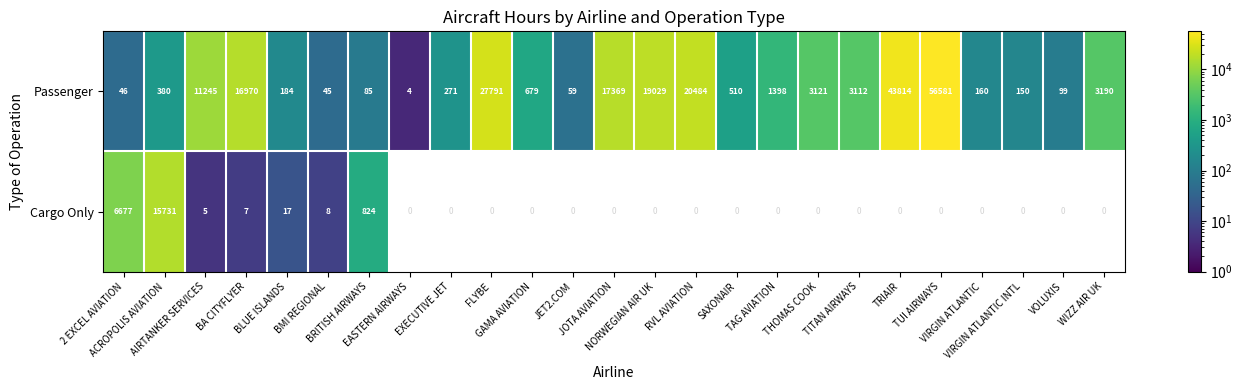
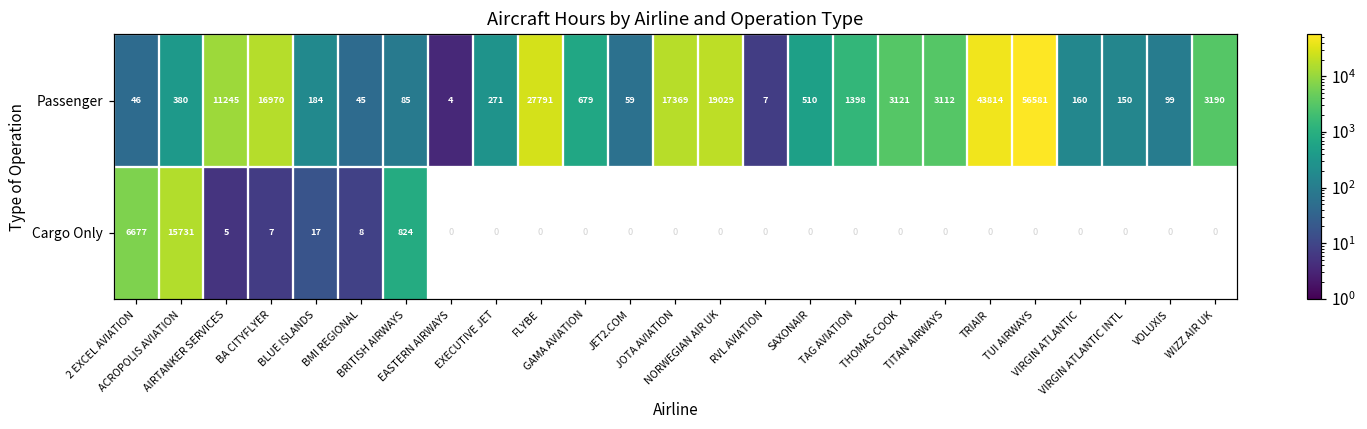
  {
    "Passenger": {
      "2 EXCEL AVIATION": 46,
      "ACROPOLIS AVIATION": 380,
      "AIRTANKER SERVICES": 11245,
      "BA CITYFLYER": 16970,
      "BLUE ISLANDS": 184,
      "BMI REGIONAL": 45,
      "BRITISH AIRWAYS": 85,
      "EASTERN AIRWAYS": 4,
      "EXECUTIVE JET": 271,
      "FLYBE": 27791,
      "GAMA AVIATION": 679,
      "JET2.COM": 59,
      "JOTA AVIATION": 17369,
      "NORWEGIAN AIR UK": 19029,
-     "RVL AVIATION": 20484,
+     "RVL AVIATION": 7,
      "SAXONAIR": 510,
      "TAG AVIATION": 1398,
      "THOMAS COOK": 3121,
      "TITAN AIRWAYS": 3112,
      "TRIAIR": 43814,
      "TUI AIRWAYS": 56581,
      "VIRGIN ATLANTIC": 160,
      "VIRGIN ATLANTIC INTL": 150,
      "VOLUXIS": 99,
      "WIZZ AIR UK": 3190
    },
    "Cargo Only": {
      "2 EXCEL AVIATION": 6677,
      "ACROPOLIS AVIATION": 15731,
      "AIRTANKER SERVICES": 5,
      "BA CITYFLYER": 7,
      "BLUE ISLANDS": 17,
      "BMI REGIONAL": 8,
      "BRITISH AIRWAYS": 824
    }
  }
